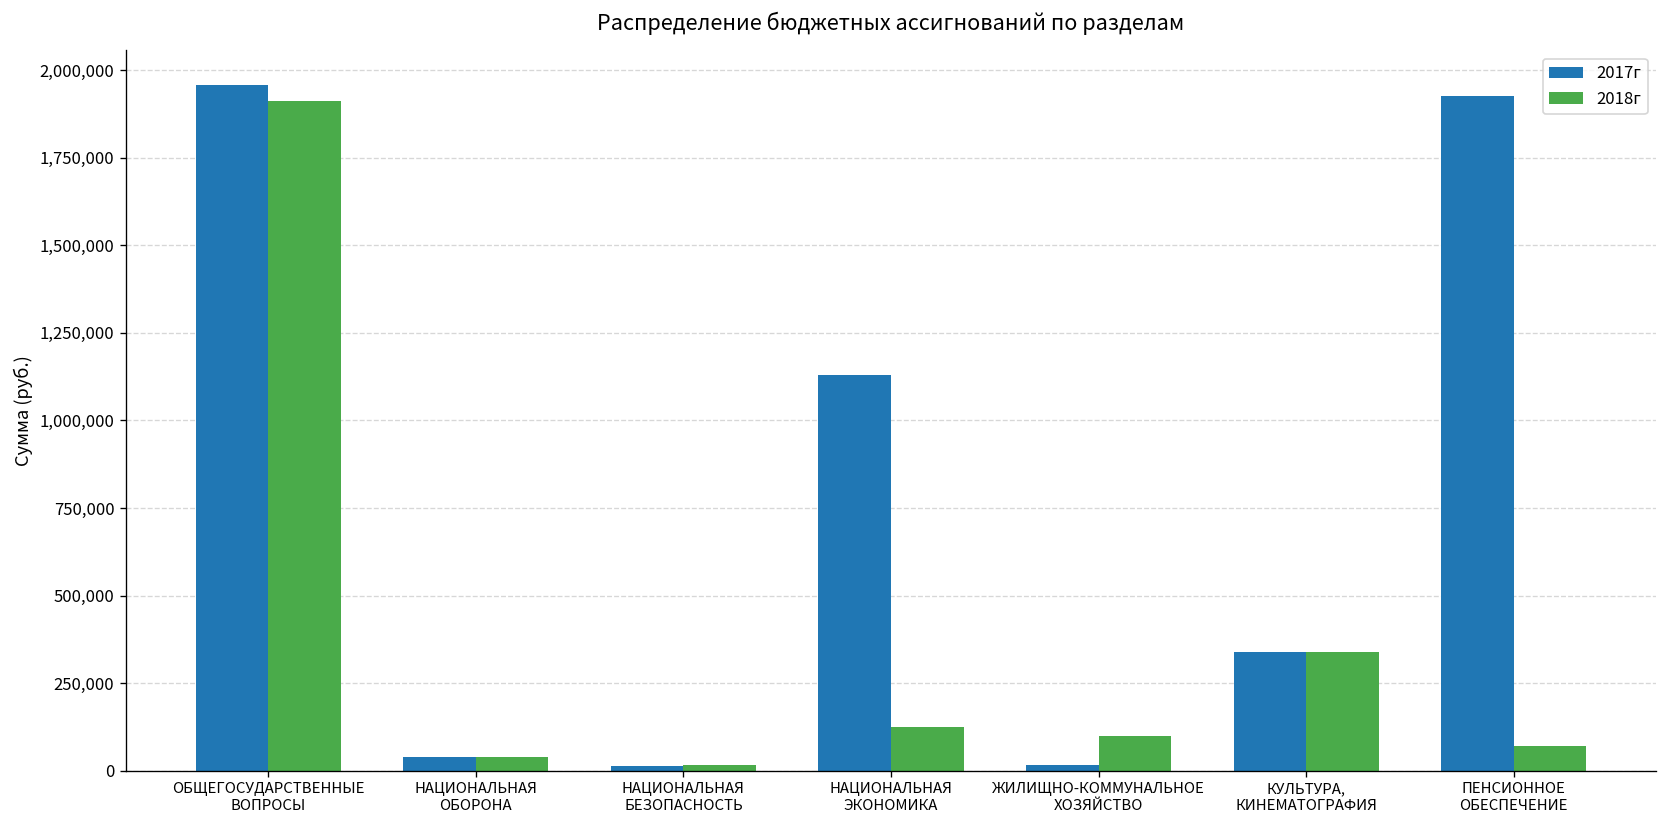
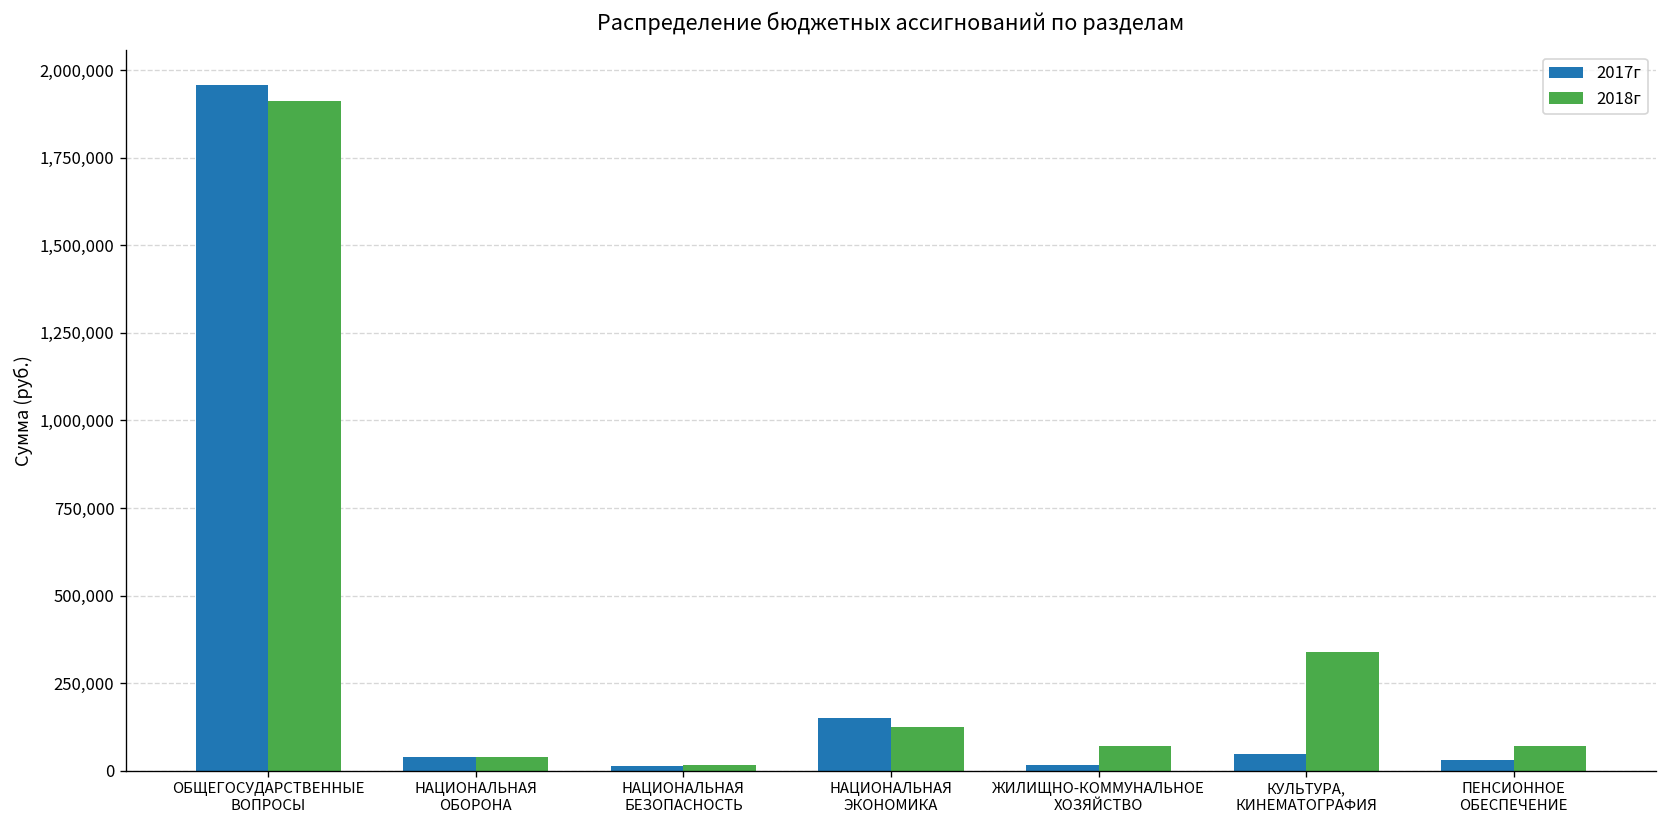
  {
    "2017г": {
      "ОБЩЕГОСУДАРСТВЕННЫЕ ВОПРОСЫ": "1,960,000",
      "НАЦИОНАЛЬНАЯ ОБОРОНА": "40,000",
      "НАЦИОНАЛЬНАЯ БЕЗОПАСНОСТЬ": "10,000",
-     "НАЦИОНАЛЬНАЯ ЭКОНОМИКА": "1,130,000",
+     "НАЦИОНАЛЬНАЯ ЭКОНОМИКА": "150,000",
      "ЖИЛИЩНО-КОММУНАЛЬНОЕ ХОЗЯЙСТВО": "20,000",
-     "КУЛЬТУРА, КИНЕМАТОГРАФИЯ": "340,000",
-     "ПЕНСИОННОЕ ОБЕСПЕЧЕНИЕ": "1,930,000"
+     "КУЛЬТУРА, КИНЕМАТОГРАФИЯ": "50,000",
+     "ПЕНСИОННОЕ ОБЕСПЕЧЕНИЕ": "30,000"
    },
    "2018г": {
      "ОБЩЕГОСУДАРСТВЕННЫЕ ВОПРОСЫ": "1,910,000",
      "НАЦИОНАЛЬНАЯ ОБОРОНА": "40,000",
      "НАЦИОНАЛЬНАЯ БЕЗОПАСНОСТЬ": "20,000",
      "НАЦИОНАЛЬНАЯ ЭКОНОМИКА": "130,000",
-     "ЖИЛИЩНО-КОММУНАЛЬНОЕ ХОЗЯЙСТВО": "100,000",
+     "ЖИЛИЩНО-КОММУНАЛЬНОЕ ХОЗЯЙСТВО": "70,000",
      "КУЛЬТУРА, КИНЕМАТОГРАФИЯ": "340,000",
      "ПЕНСИОННОЕ ОБЕСПЕЧЕНИЕ": "70,000"
    }
  }
